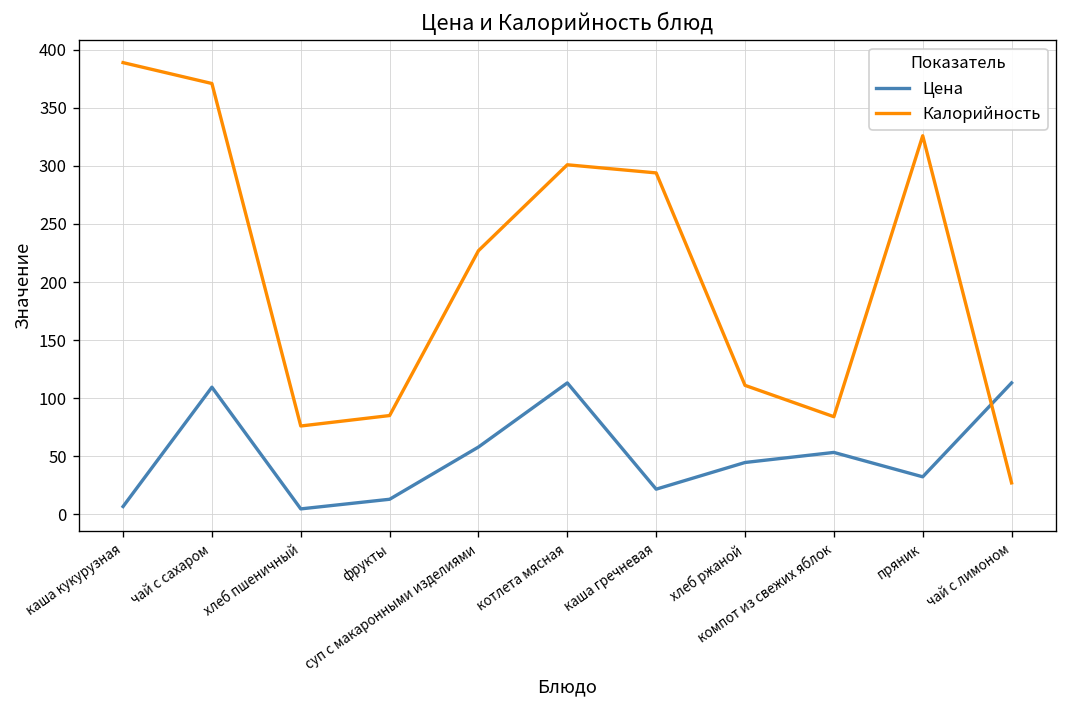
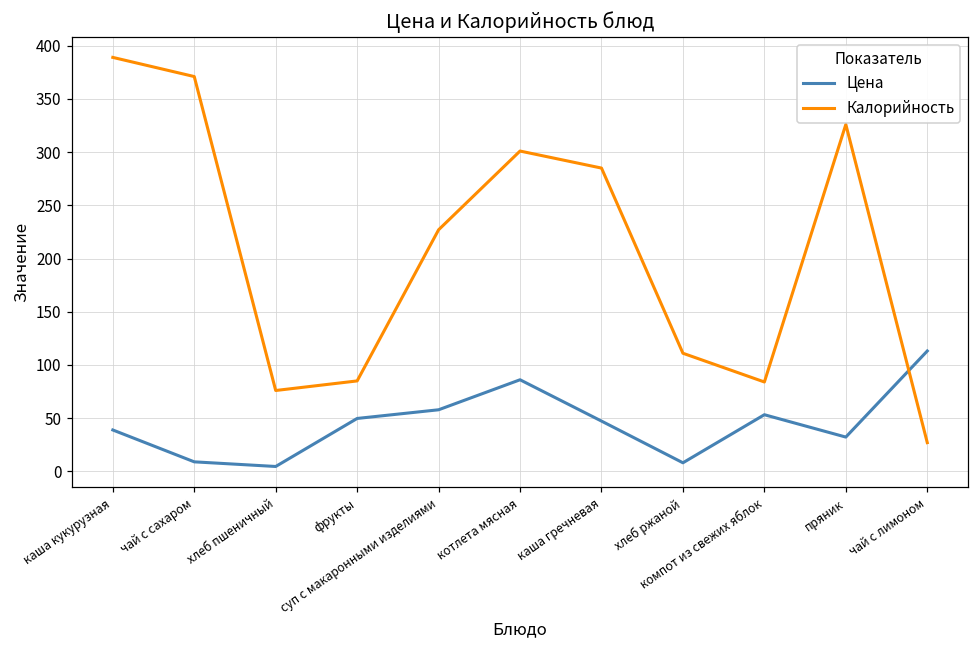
  {
    "Цена": {
-     "каша кукурузная": 10,
-     "чай с сахаром": 110,
+     "каша кукурузная": 40,
+     "чай с сахаром": 10,
      "хлеб пшеничный": 0,
-     "фрукты": 10,
+     "фрукты": 50,
      "суп с макаронными изделиями": 60,
-     "котлета мясная": 110,
-     "каша гречневая": 20,
-     "хлеб ржаной": 40,
+     "котлета мясная": 90,
+     "каша гречневая": 50,
+     "хлеб ржаной": 10,
      "компот из свежих яблок": 50,
      "пряник": 30,
      "чай с лимоном": 110
    },
    "Калорийность": {
      "каша кукурузная": 390,
      "чай с сахаром": 370,
      "хлеб пшеничный": 80,
      "фрукты": 90,
      "суп с макаронными изделиями": 230,
      "котлета мясная": 300,
-     "каша гречневая": 294,
+     "каша гречневая": 285,
      "хлеб ржаной": 110,
      "компот из свежих яблок": 80,
      "пряник": 330,
      "чай с лимоном": 30
    }
  }
